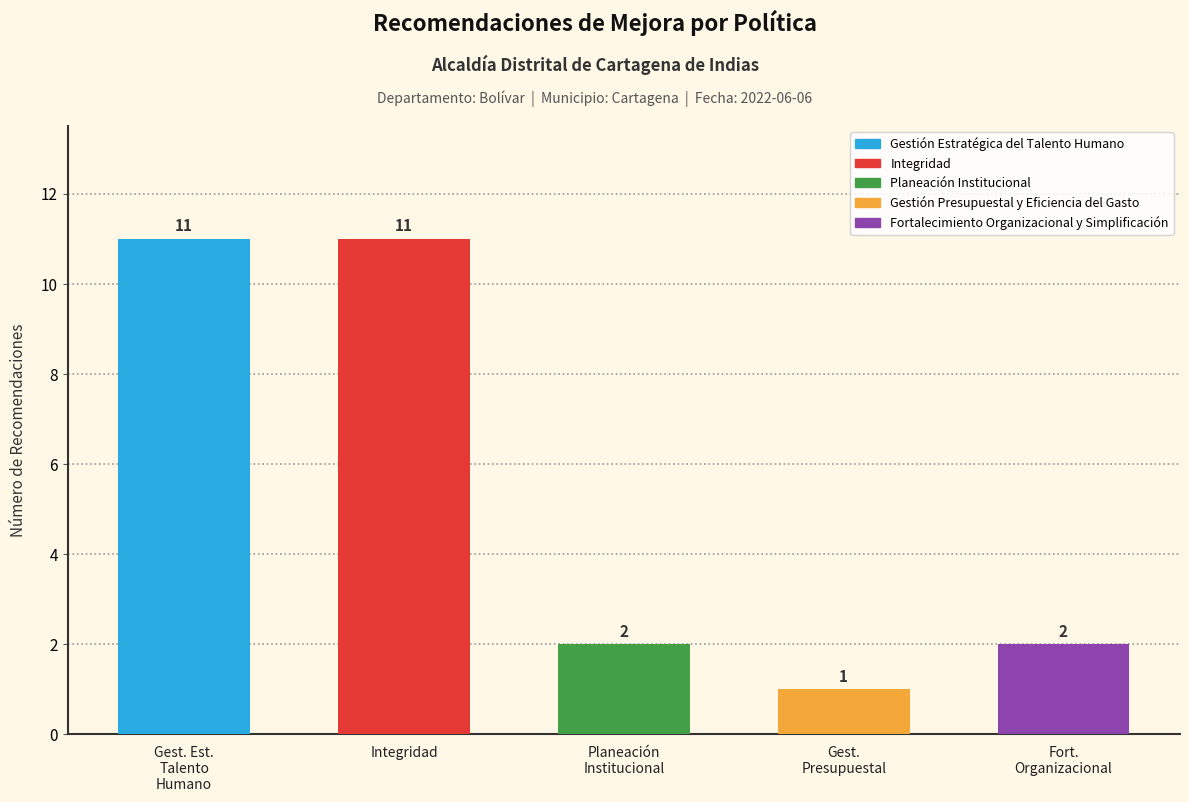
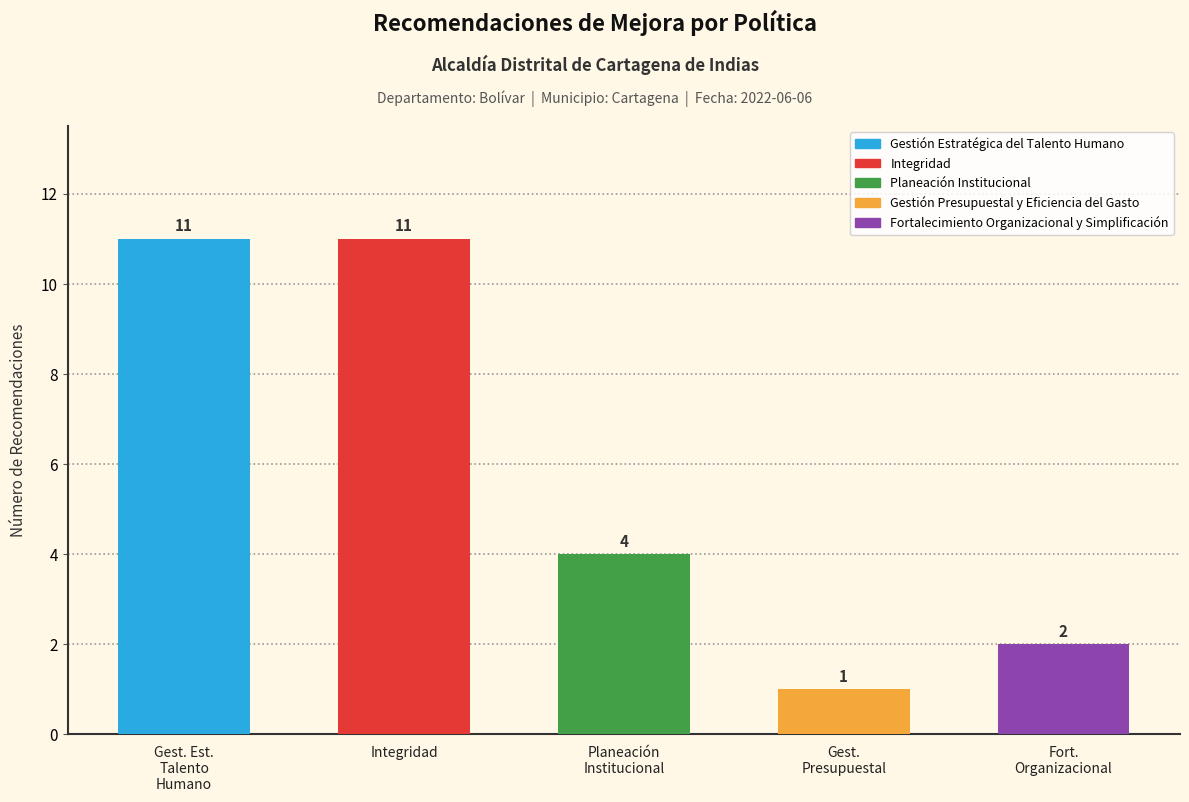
  {
    "Gest. Est. Talento Humano": 11,
    "Integridad": 11,
-   "Planeación Institucional": 2,
+   "Planeación Institucional": 4,
    "Gest. Presupuestal": 1,
    "Fort. Organizacional": 2
  }
